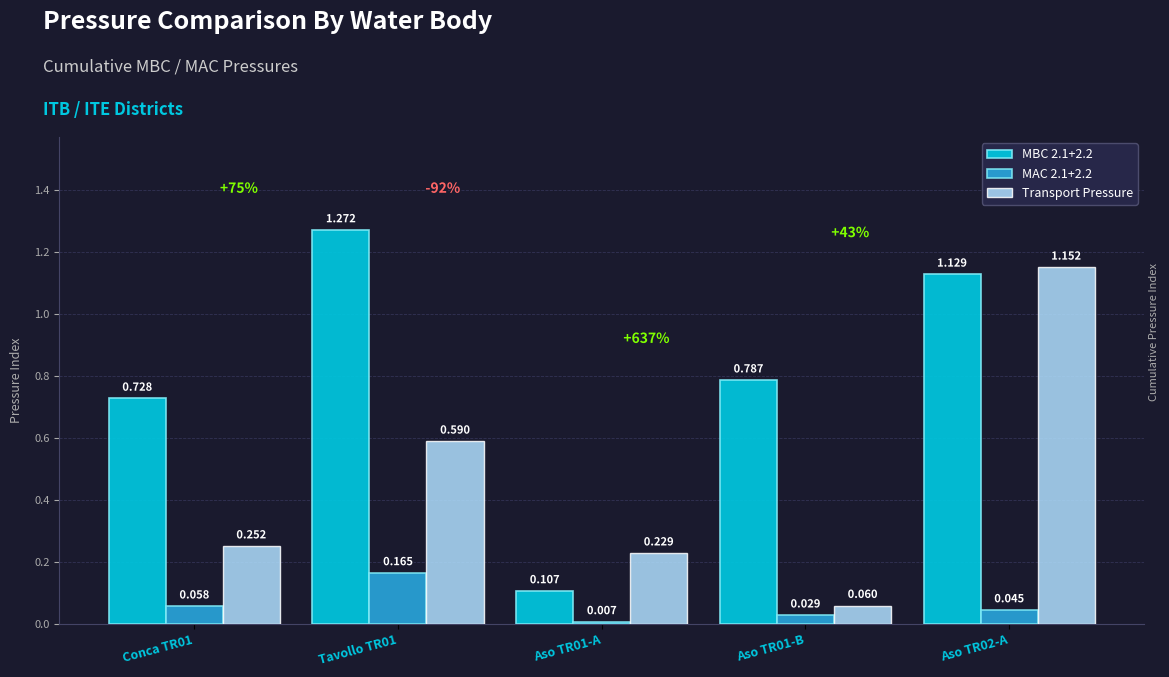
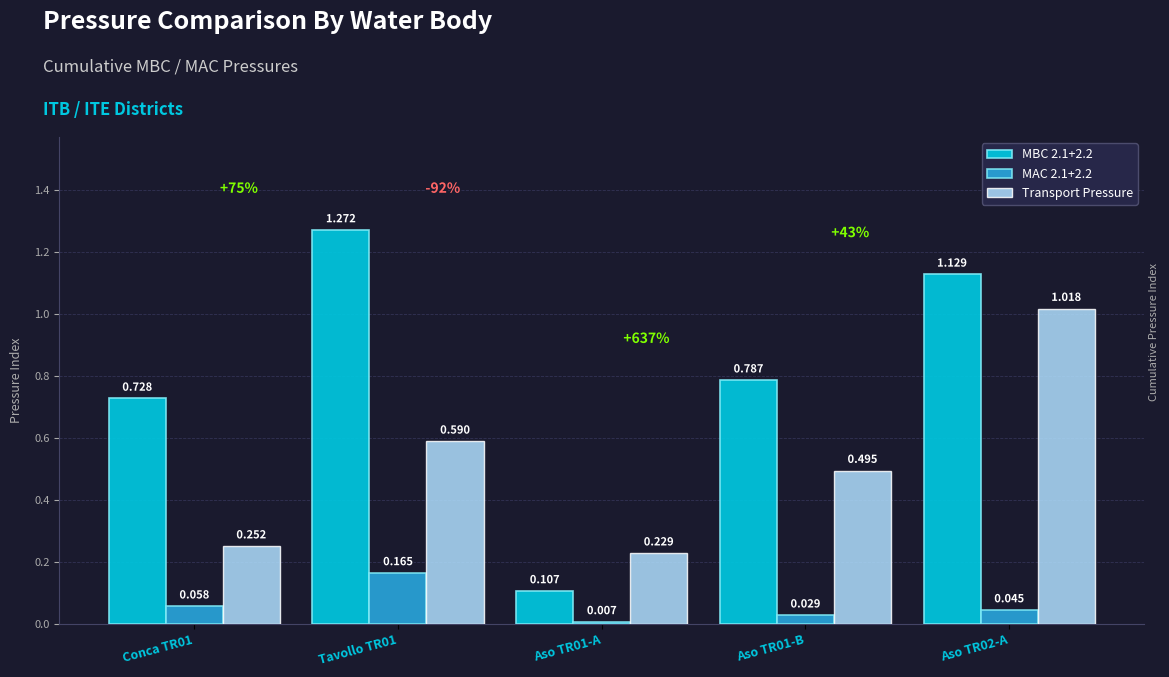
  {
    "Transport Pressure": {
      "Conca TR01": 0.252,
      "Tavollo TR01": 0.590,
      "Aso TR01-A": 0.229,
-     "Aso TR01-B": 0.060,
-     "Aso TR02-A": 1.152
+     "Aso TR01-B": 0.495,
+     "Aso TR02-A": 1.018
    }
  }
